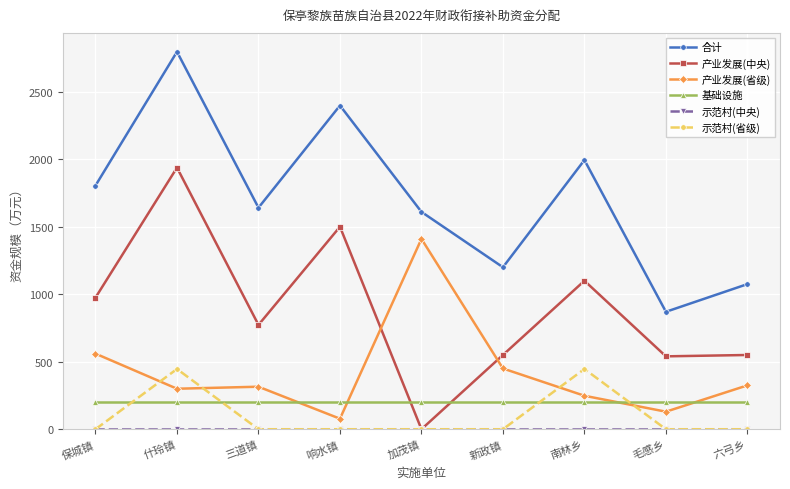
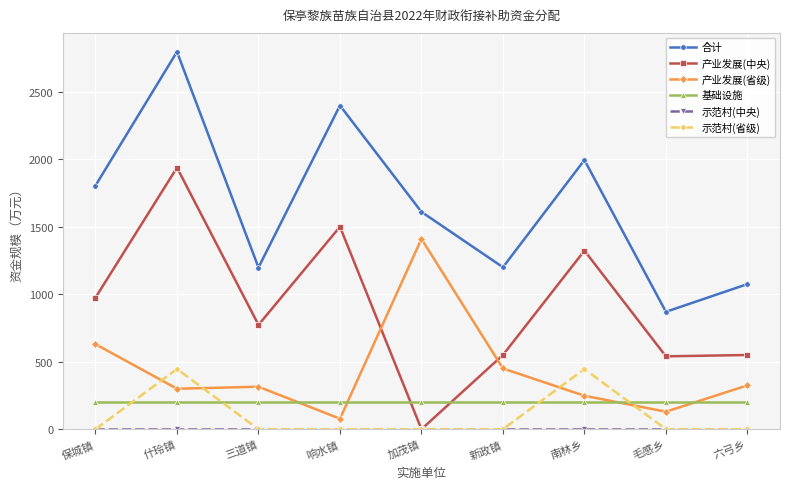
  {
    "合计": {
      "保城镇": 1810,
      "什玲镇": 2800,
-     "三道镇": 1640,
+     "三道镇": 1200,
      "响水镇": 2400,
      "加茂镇": 1610,
      "新政镇": 1200,
      "南林乡": 1990,
      "毛感乡": 870,
      "六弓乡": 1080
    },
    "产业发展(中央)": {
      "保城镇": 980,
      "什玲镇": 1940,
      "三道镇": 770,
      "响水镇": 1500,
      "新政镇": 550,
-     "南林乡": 1100,
+     "南林乡": 1320,
      "毛感乡": 540,
      "六弓乡": 550
    },
    "产业发展(省级)": {
-     "保城镇": 560,
+     "保城镇": 630,
      "什玲镇": 300,
      "三道镇": 320,
      "响水镇": 80,
      "加茂镇": 1410,
      "新政镇": 450,
      "南林乡": 250,
      "毛感乡": 130,
      "六弓乡": 330
    },
    "基础设施": {
      "保城镇": 200,
      "什玲镇": 200,
      "三道镇": 200,
      "响水镇": 200,
      "加茂镇": 200,
      "新政镇": 200,
      "南林乡": 200,
      "毛感乡": 200,
      "六弓乡": 200
    },
    "示范村(中央)": {
      "什玲镇": 0,
      "南林乡": 0
    },
    "示范村(省级)": {
      "什玲镇": 450,
      "南林乡": 450
    }
  }
